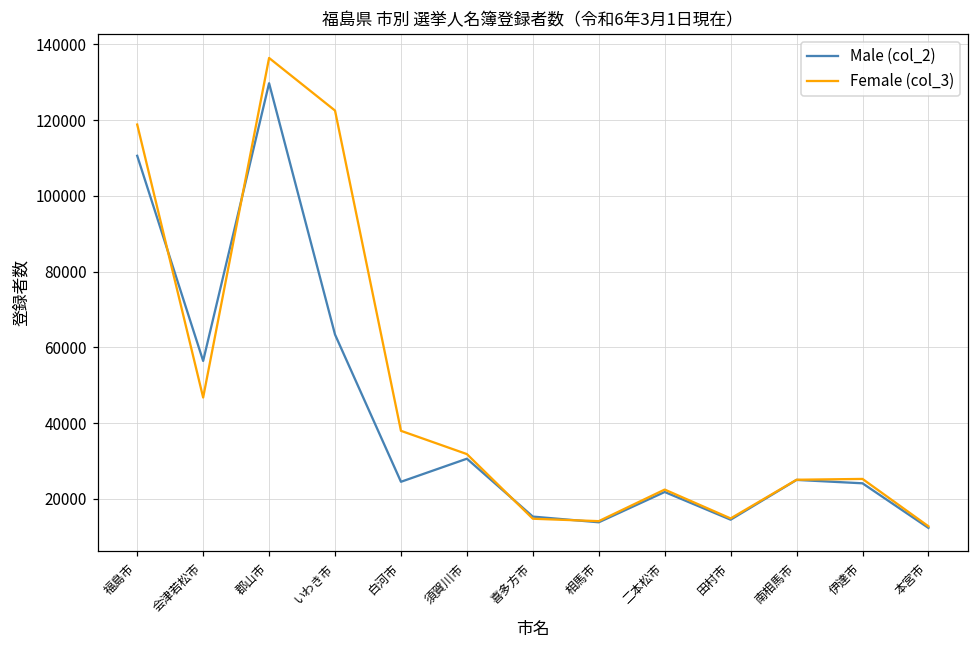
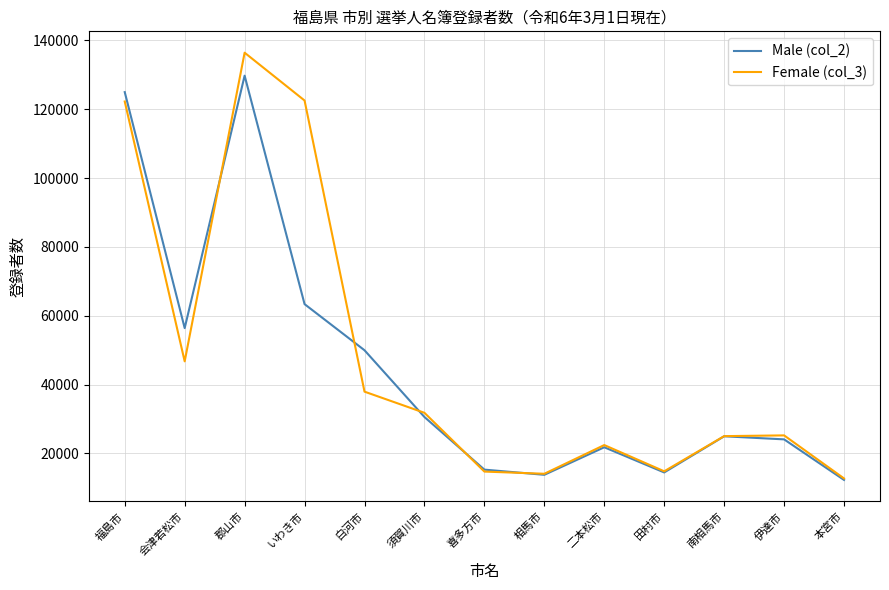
  {
    "Male (col_2)": {
-     "福島市": 111000,
+     "福島市": 125000,
      "会津若松市": 56000,
      "郡山市": 130000,
      "いわき市": 63000,
-     "白河市": 24000,
+     "白河市": 50000,
      "須賀川市": 31000,
      "伊達市": 24000
    },
    "Female (col_3)": {
-     "福島市": 119000,
+     "福島市": 122000,
      "会津若松市": 47000,
      "郡山市": 136000,
      "いわき市": 123000,
      "白河市": 38000,
      "須賀川市": 32000,
      "伊達市": 25000
    }
  }
